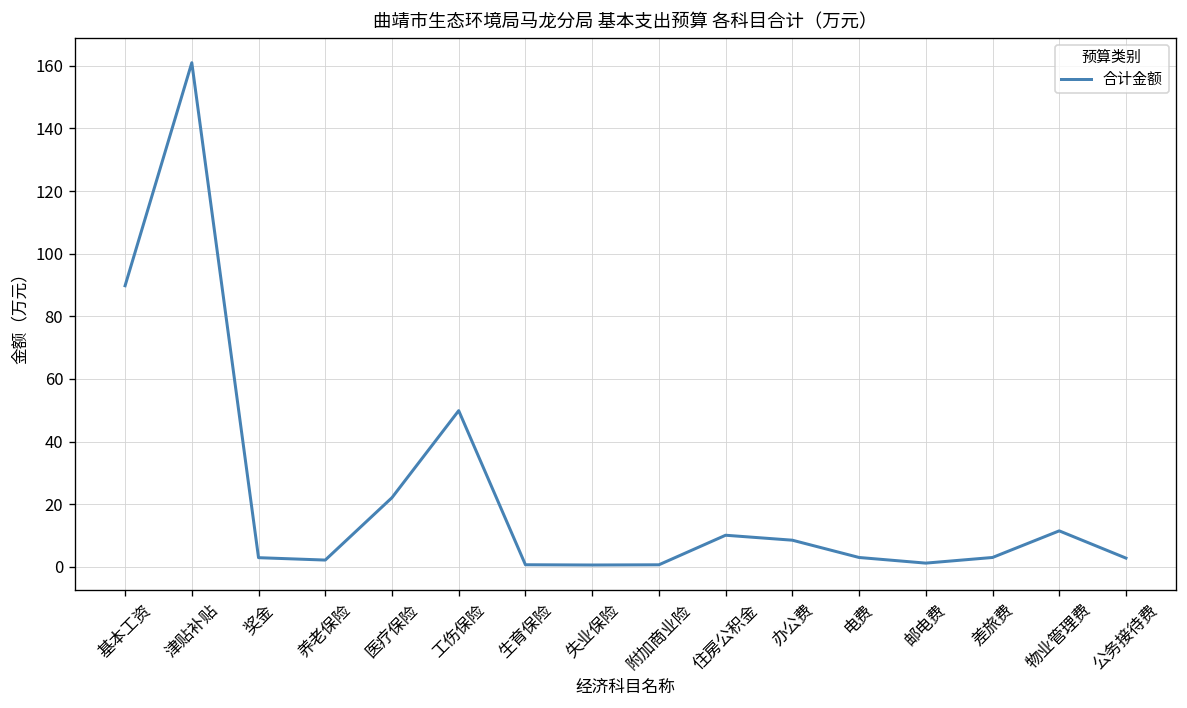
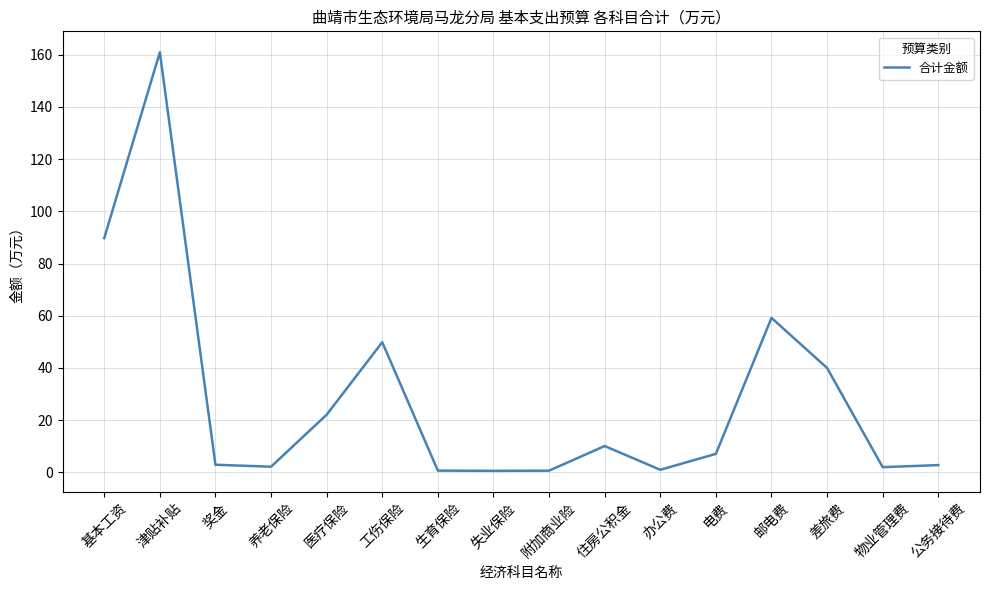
  {
    "基本工资": 90,
    "津贴补贴": 161,
    "奖金": 3,
    "养老保险": 2,
    "医疗保险": 22,
    "工伤保险": 50,
    "生育保险": 1,
    "失业保险": 1,
    "附加商业险": 1,
    "住房公积金": 10,
-   "办公费": 9,
-   "电费": 3,
-   "邮电费": 1,
-   "差旅费": 3,
-   "物业管理费": 12,
+   "办公费": 1,
+   "电费": 7,
+   "邮电费": 59,
+   "差旅费": 40,
+   "物业管理费": 2,
    "公务接待费": 3
  }
